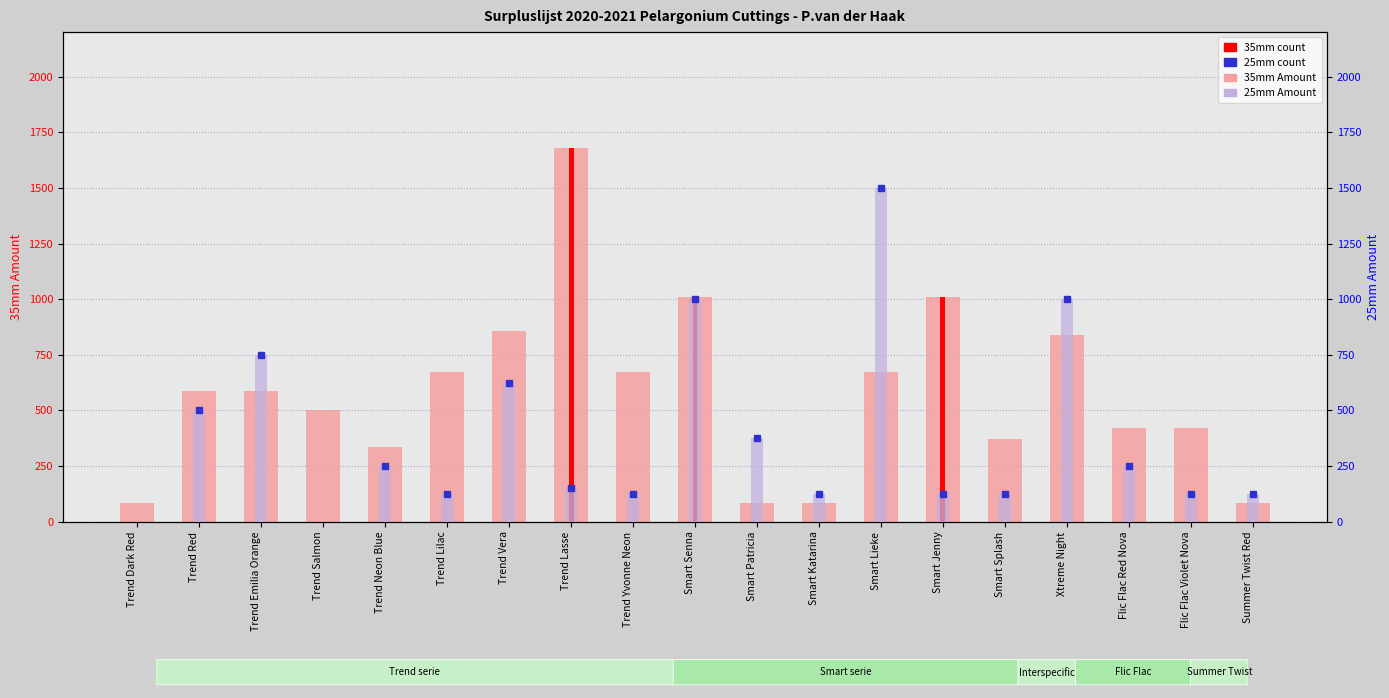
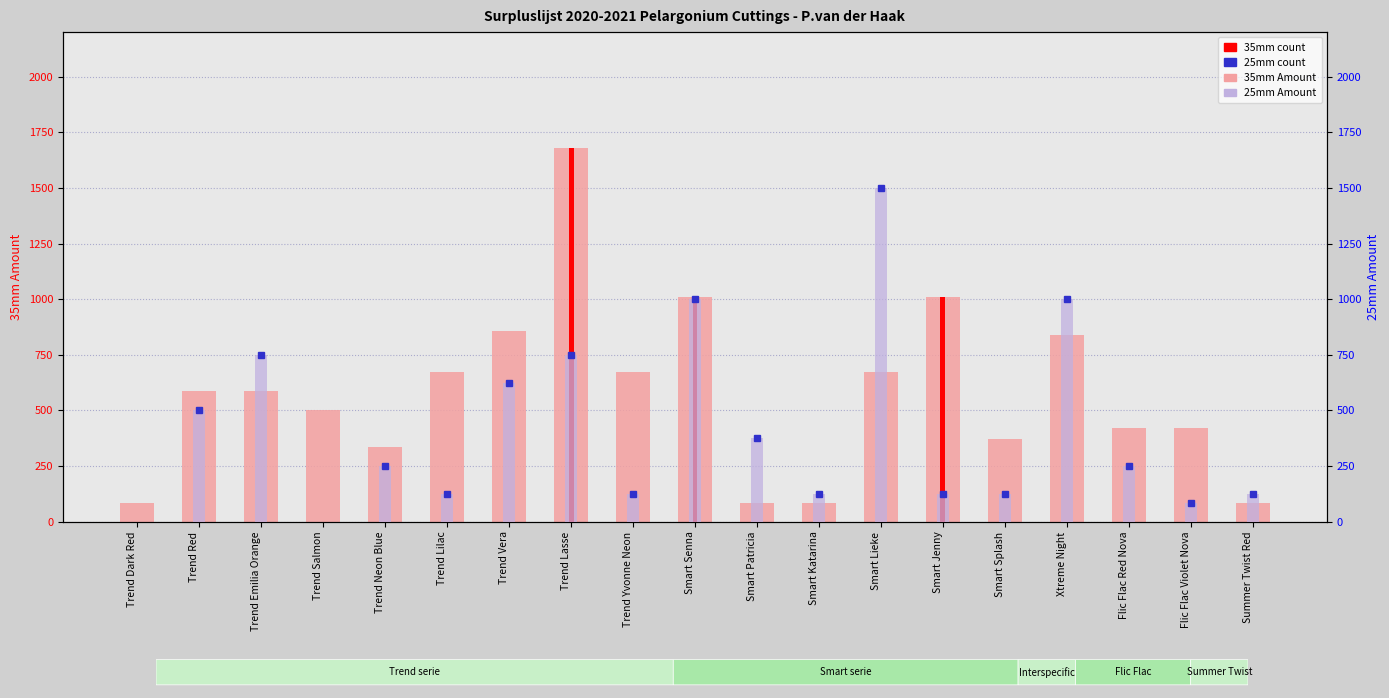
  {
    "35mm Amount": {
      "Trend Dark Red": 80,
      "Trend Red": 590,
      "Trend Emilia Orange": 590,
      "Trend Salmon": 500,
      "Trend Neon Blue": 340,
      "Trend Lilac": 670,
      "Trend Vera": 860,
      "Trend Lasse": 1680,
      "Trend Yvonne Neon": 670,
      "Smart Senna": 1010,
      "Smart Patricia": 80,
      "Smart Katarina": 80,
      "Smart Lieke": 670,
      "Smart Jenny": 1010,
      "Smart Splash": 370,
      "Xtreme Night": 840,
      "Flic Flac Red Nova": 420,
      "Flic Flac Violet Nova": 420,
      "Summer Twist Red": 80
    },
    "25mm Amount": {
      "Trend Dark Red": 0,
      "Trend Red": 500,
      "Trend Emilia Orange": 750,
      "Trend Salmon": 0,
      "Trend Neon Blue": 250,
      "Trend Lilac": 130,
      "Trend Vera": 630,
-     "Trend Lasse": 150,
+     "Trend Lasse": 750,
      "Trend Yvonne Neon": 130,
      "Smart Senna": 1000,
      "Smart Patricia": 380,
      "Smart Katarina": 130,
      "Smart Lieke": 1500,
      "Smart Jenny": 130,
      "Smart Splash": 130,
      "Xtreme Night": 1000,
      "Flic Flac Red Nova": 250,
-     "Flic Flac Violet Nova": 130,
+     "Flic Flac Violet Nova": 80,
      "Summer Twist Red": 130
    }
  }
